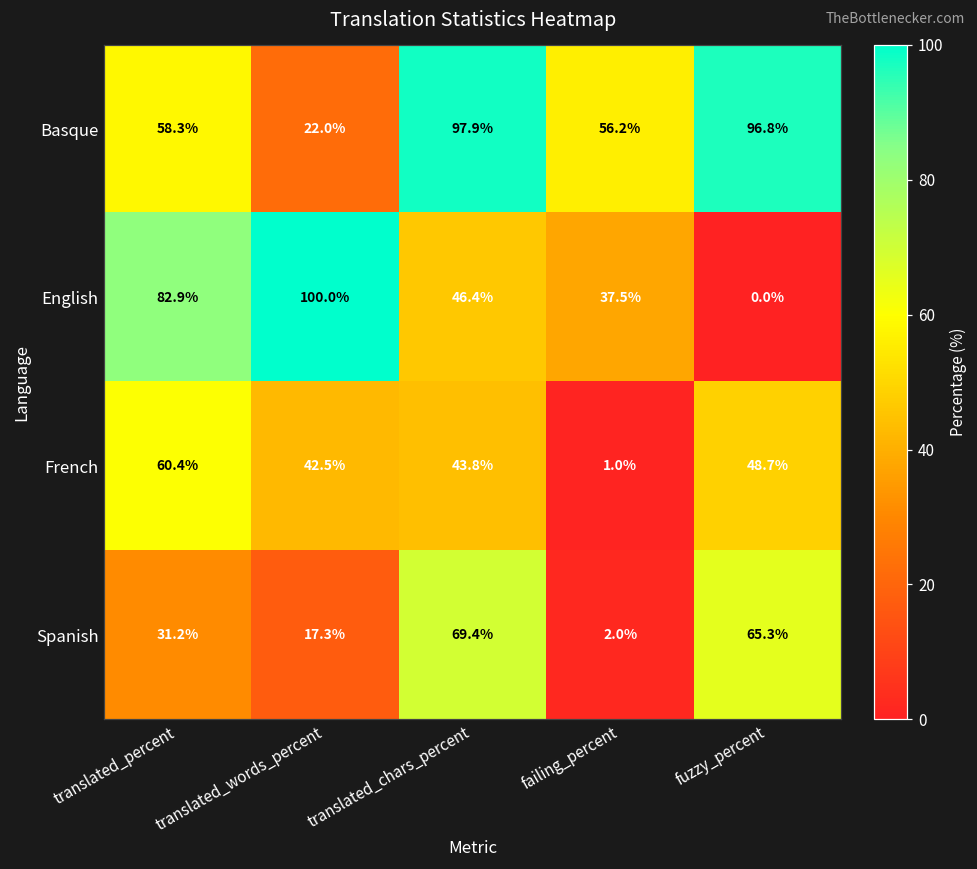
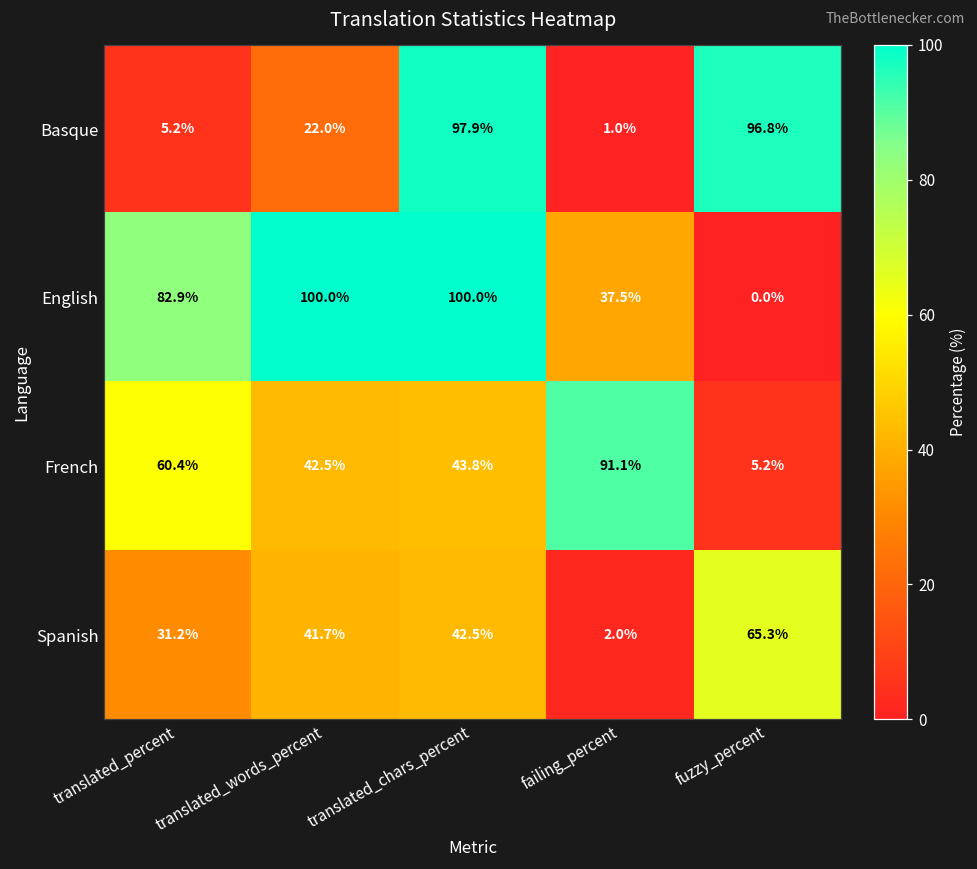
  {
    "Basque": {
-     "translated_percent": "58.3%",
+     "translated_percent": "5.2%",
      "translated_words_percent": "22.0%",
      "translated_chars_percent": "97.9%",
-     "failing_percent": "56.2%",
+     "failing_percent": "1.0%",
      "fuzzy_percent": "96.8%"
    },
    "English": {
      "translated_percent": "82.9%",
      "translated_words_percent": "100.0%",
-     "translated_chars_percent": "46.4%",
+     "translated_chars_percent": "100.0%",
      "failing_percent": "37.5%",
      "fuzzy_percent": "0.0%"
    },
    "French": {
      "translated_percent": "60.4%",
      "translated_words_percent": "42.5%",
      "translated_chars_percent": "43.8%",
-     "failing_percent": "1.0%",
-     "fuzzy_percent": "48.7%"
+     "failing_percent": "91.1%",
+     "fuzzy_percent": "5.2%"
    },
    "Spanish": {
      "translated_percent": "31.2%",
-     "translated_words_percent": "17.3%",
-     "translated_chars_percent": "69.4%",
+     "translated_words_percent": "41.7%",
+     "translated_chars_percent": "42.5%",
      "failing_percent": "2.0%",
      "fuzzy_percent": "65.3%"
    }
  }
